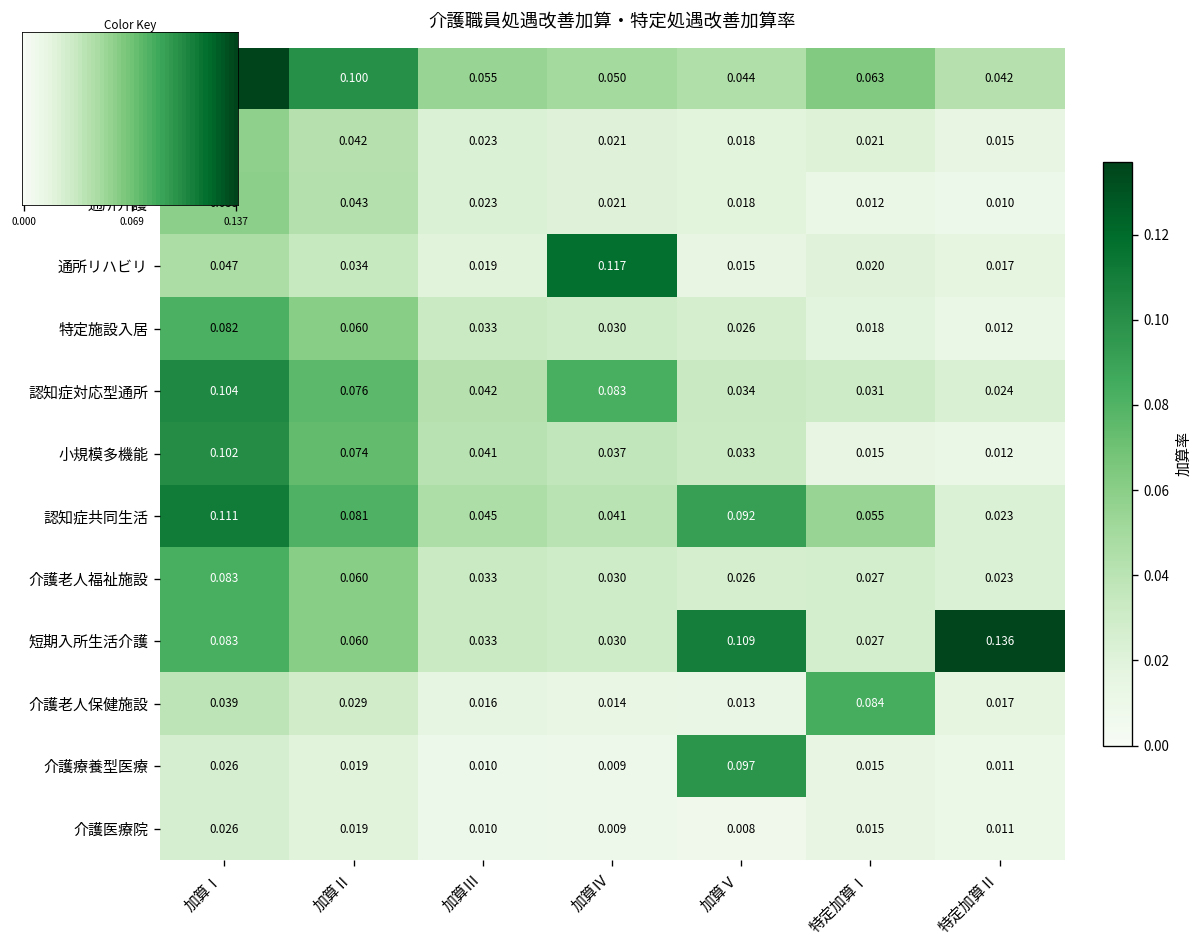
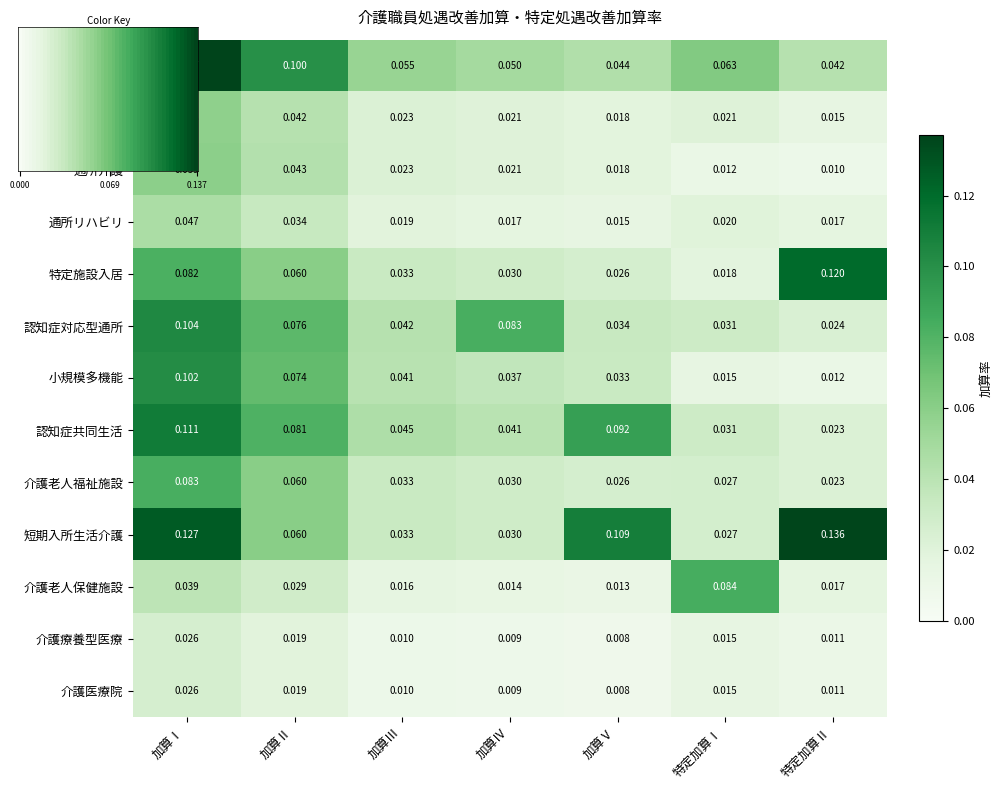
  {
    "通所リハビリ": {
      "加算Ⅰ": 0.047,
      "加算Ⅱ": 0.034,
      "加算Ⅲ": 0.019,
-     "加算Ⅳ": 0.117,
+     "加算Ⅳ": 0.017,
      "加算Ⅴ": 0.015,
      "特定加算Ⅰ": 0.020,
      "特定加算Ⅱ": 0.017
    },
    "特定施設入居": {
      "加算Ⅰ": 0.082,
      "加算Ⅱ": 0.060,
      "加算Ⅲ": 0.033,
      "加算Ⅳ": 0.030,
      "加算Ⅴ": 0.026,
      "特定加算Ⅰ": 0.018,
-     "特定加算Ⅱ": 0.012
+     "特定加算Ⅱ": 0.120
    },
    "認知症対応型通所": {
      "加算Ⅰ": 0.104,
      "加算Ⅱ": 0.076,
      "加算Ⅲ": 0.042,
      "加算Ⅳ": 0.083,
      "加算Ⅴ": 0.034,
      "特定加算Ⅰ": 0.031,
      "特定加算Ⅱ": 0.024
    },
    "小規模多機能": {
      "加算Ⅰ": 0.102,
      "加算Ⅱ": 0.074,
      "加算Ⅲ": 0.041,
      "加算Ⅳ": 0.037,
      "加算Ⅴ": 0.033,
      "特定加算Ⅰ": 0.015,
      "特定加算Ⅱ": 0.012
    },
    "認知症共同生活": {
      "加算Ⅰ": 0.111,
      "加算Ⅱ": 0.081,
      "加算Ⅲ": 0.045,
      "加算Ⅳ": 0.041,
      "加算Ⅴ": 0.092,
-     "特定加算Ⅰ": 0.055,
+     "特定加算Ⅰ": 0.031,
      "特定加算Ⅱ": 0.023
    },
    "介護老人福祉施設": {
      "加算Ⅰ": 0.083,
      "加算Ⅱ": 0.060,
      "加算Ⅲ": 0.033,
      "加算Ⅳ": 0.030,
      "加算Ⅴ": 0.026,
      "特定加算Ⅰ": 0.027,
      "特定加算Ⅱ": 0.023
    },
    "短期入所生活介護": {
-     "加算Ⅰ": 0.083,
+     "加算Ⅰ": 0.127,
      "加算Ⅱ": 0.060,
      "加算Ⅲ": 0.033,
      "加算Ⅳ": 0.030,
      "加算Ⅴ": 0.109,
      "特定加算Ⅰ": 0.027,
      "特定加算Ⅱ": 0.136
    },
    "介護老人保健施設": {
      "加算Ⅰ": 0.039,
      "加算Ⅱ": 0.029,
      "加算Ⅲ": 0.016,
      "加算Ⅳ": 0.014,
      "加算Ⅴ": 0.013,
      "特定加算Ⅰ": 0.084,
      "特定加算Ⅱ": 0.017
    },
    "介護療養型医療": {
      "加算Ⅰ": 0.026,
      "加算Ⅱ": 0.019,
      "加算Ⅲ": 0.010,
      "加算Ⅳ": 0.009,
-     "加算Ⅴ": 0.097,
+     "加算Ⅴ": 0.008,
      "特定加算Ⅰ": 0.015,
      "特定加算Ⅱ": 0.011
    },
    "介護医療院": {
      "加算Ⅰ": 0.026,
      "加算Ⅱ": 0.019,
      "加算Ⅲ": 0.010,
      "加算Ⅳ": 0.009,
      "加算Ⅴ": 0.008,
      "特定加算Ⅰ": 0.015,
      "特定加算Ⅱ": 0.011
    }
  }
